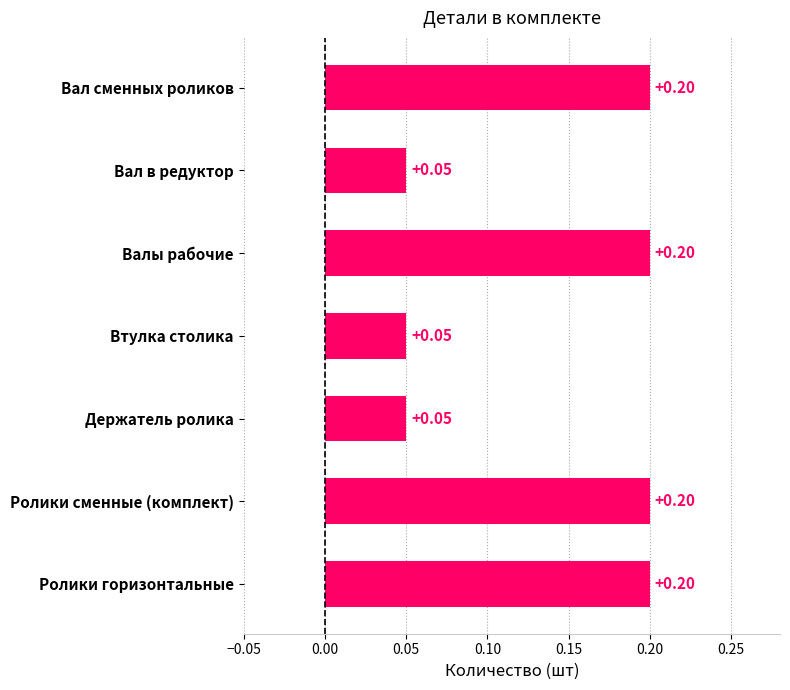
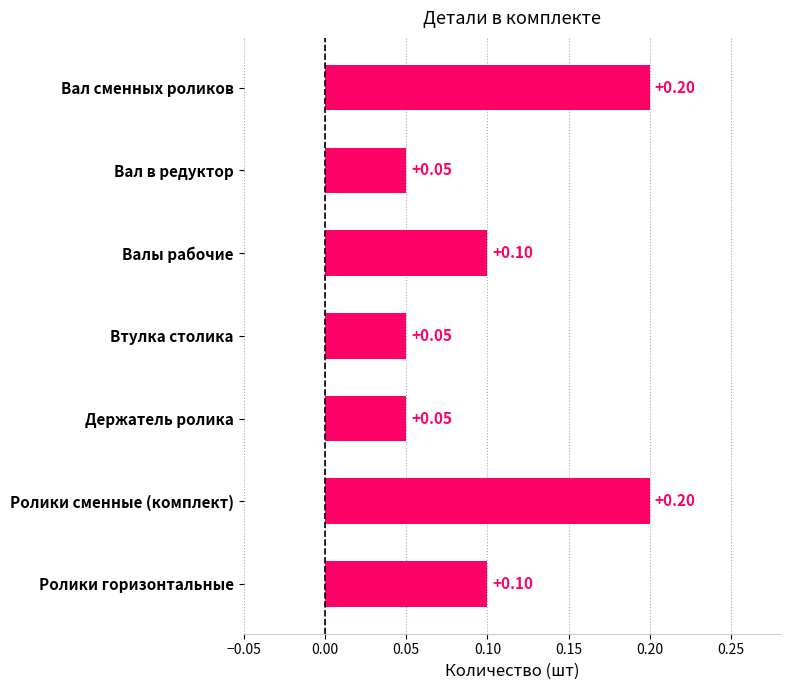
  {
    "Вал сменных роликов": "+0.20",
    "Вал в редуктор": "+0.05",
-   "Валы рабочие": "+0.20",
+   "Валы рабочие": "+0.10",
    "Втулка столика": "+0.05",
    "Держатель ролика": "+0.05",
    "Ролики сменные (комплект)": "+0.20",
-   "Ролики горизонтальные": "+0.20"
+   "Ролики горизонтальные": "+0.10"
  }
